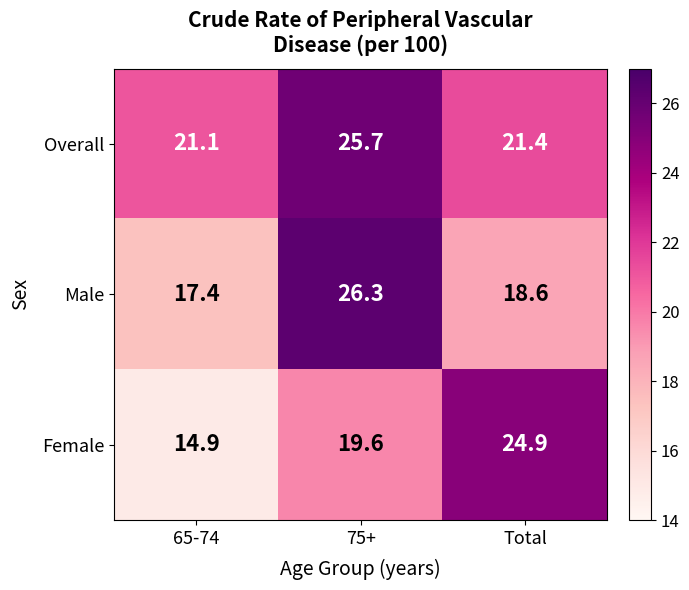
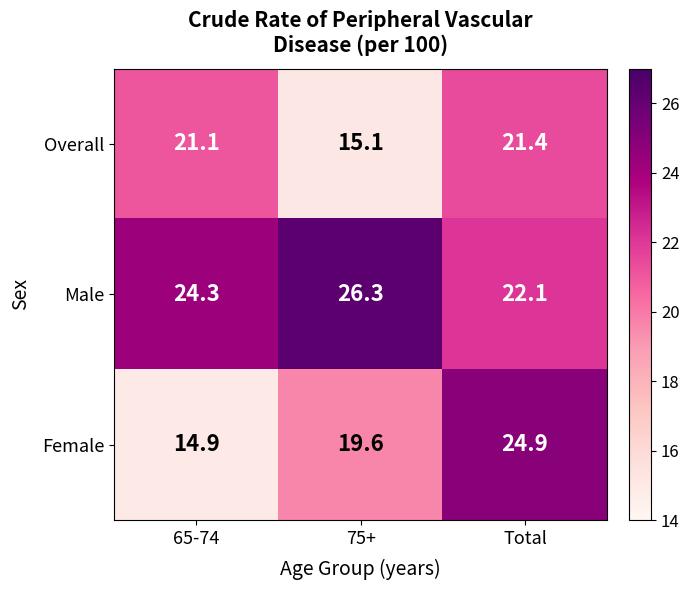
  {
    "Overall": {
      "65-74": 21.1,
-     "75+": 25.7,
+     "75+": 15.1,
      "Total": 21.4
    },
    "Male": {
-     "65-74": 17.4,
+     "65-74": 24.3,
      "75+": 26.3,
-     "Total": 18.6
+     "Total": 22.1
    },
    "Female": {
      "65-74": 14.9,
      "75+": 19.6,
      "Total": 24.9
    }
  }
